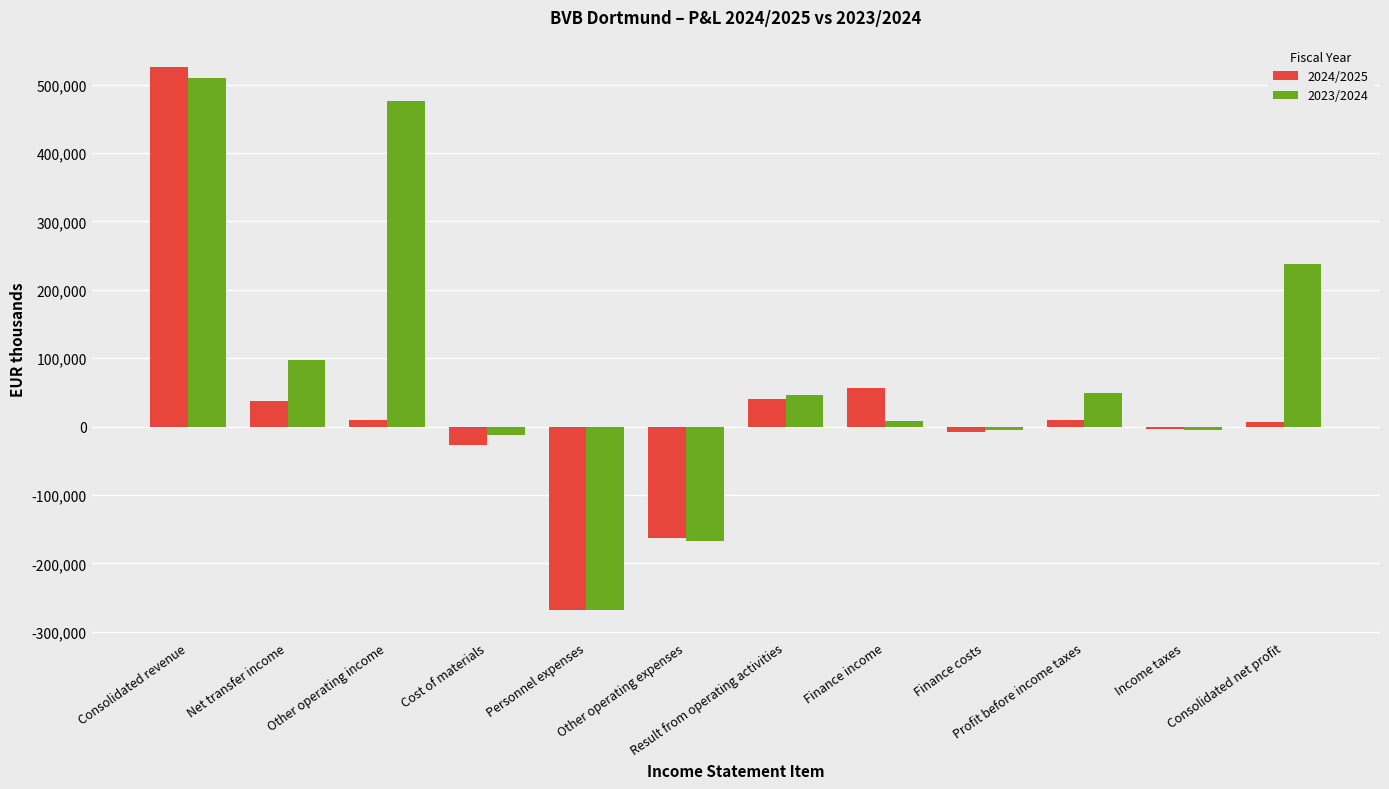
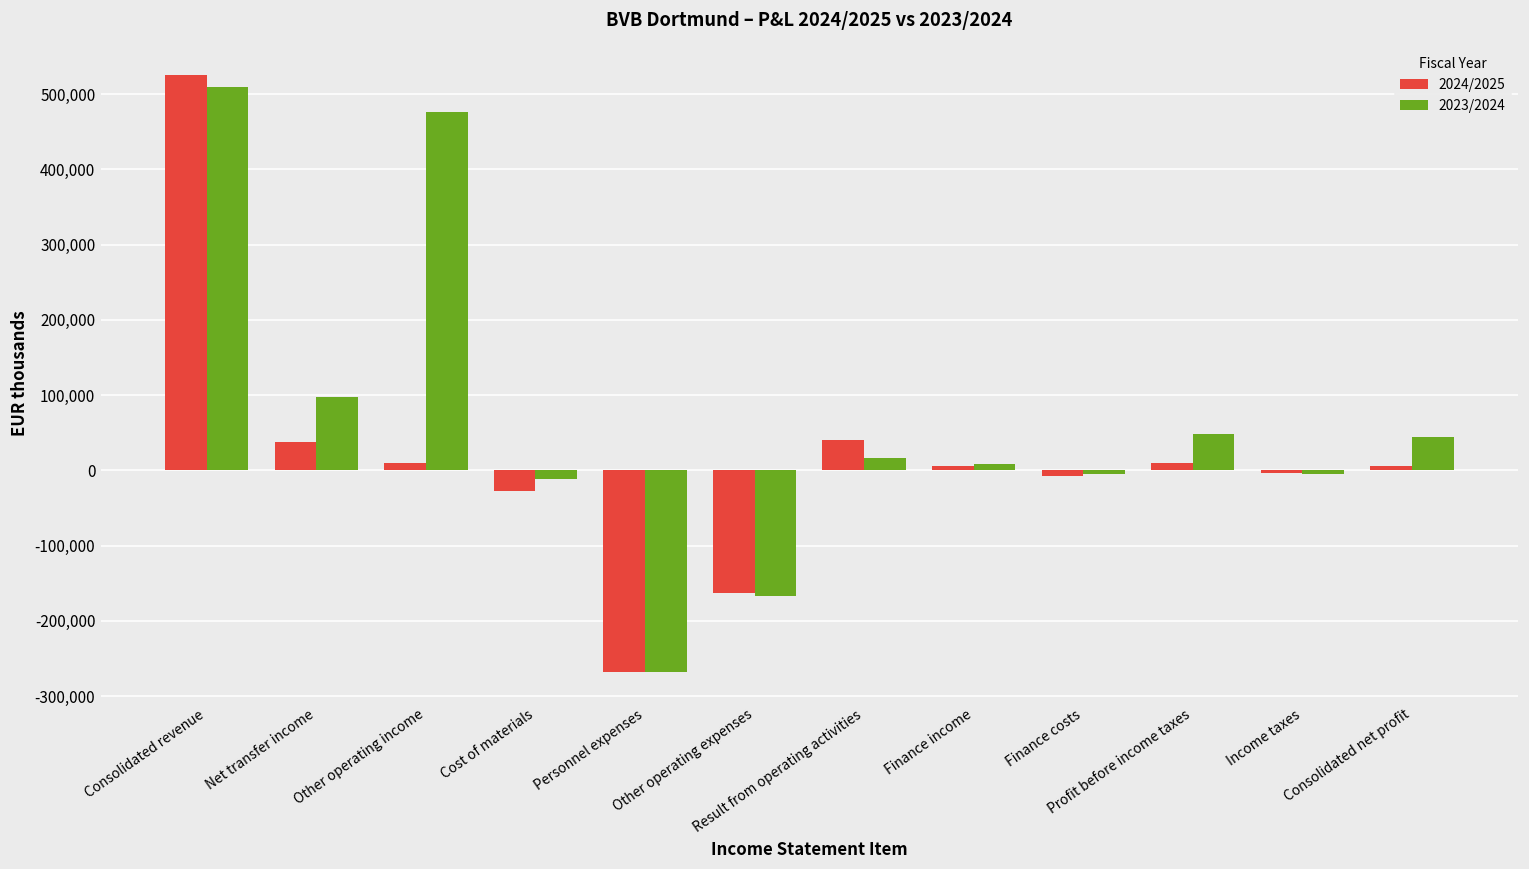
  {
    "2024/2025": {
      "Consolidated revenue": "530,000",
      "Net transfer income": "40,000",
      "Other operating income": "10,000",
      "Cost of materials": "-30,000",
      "Personnel expenses": "-270,000",
      "Other operating expenses": "-160,000",
      "Result from operating activities": "40,000",
-     "Finance income": "60,000",
+     "Finance income": "10,000",
      "Finance costs": "-10,000",
      "Profit before income taxes": "10,000",
      "Consolidated net profit": "10,000"
    },
    "2023/2024": {
      "Consolidated revenue": "510,000",
      "Net transfer income": "100,000",
      "Other operating income": "480,000",
      "Cost of materials": "-10,000",
      "Personnel expenses": "-270,000",
      "Other operating expenses": "-170,000",
-     "Result from operating activities": "50,000",
+     "Result from operating activities": "20,000",
      "Finance income": "10,000",
      "Finance costs": "-10,000",
      "Profit before income taxes": "50,000",
      "Income taxes": "0",
-     "Consolidated net profit": "240,000"
+     "Consolidated net profit": "40,000"
    }
  }
